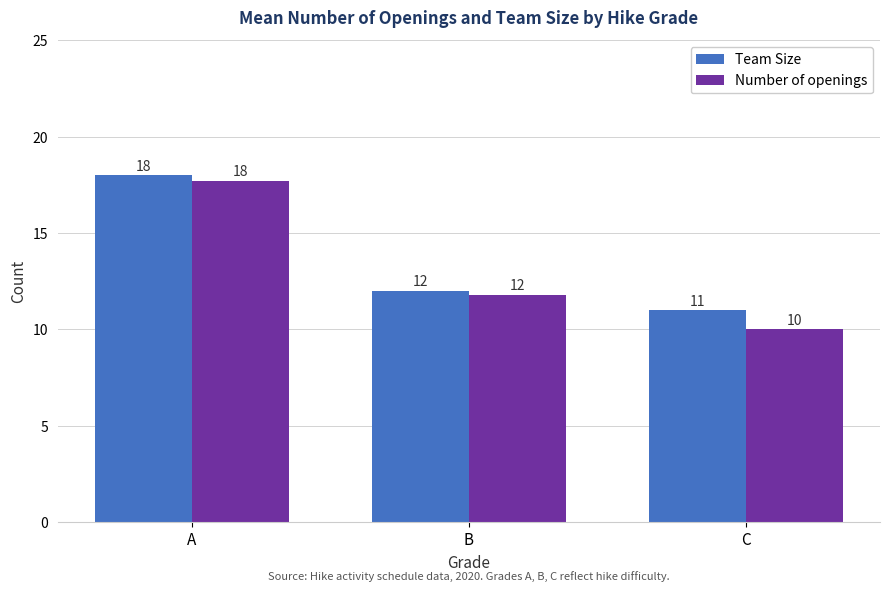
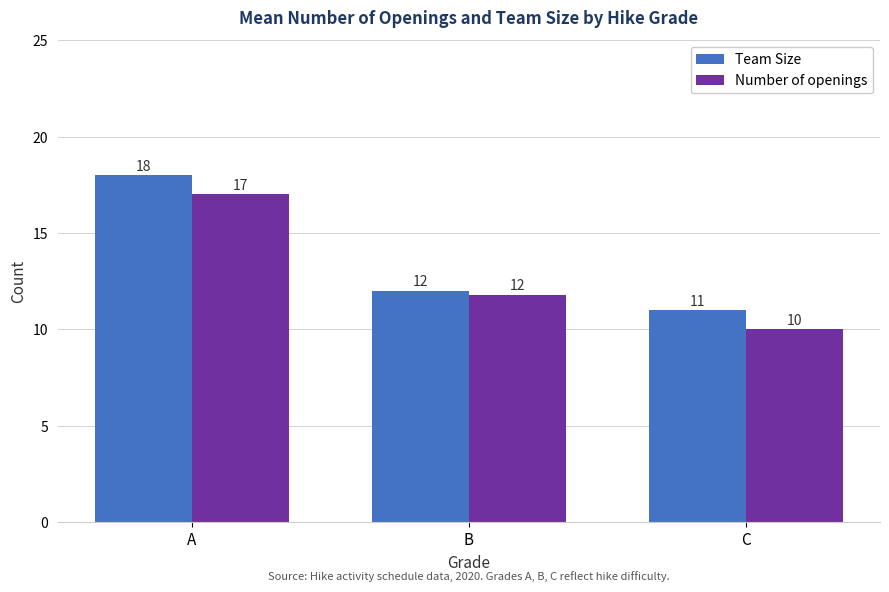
  {
    "Team Size": {
      "A": 18,
      "B": 12,
      "C": 11
    },
    "Number of openings": {
-     "A": 18,
+     "A": 17,
      "B": 12,
      "C": 10
    }
  }
